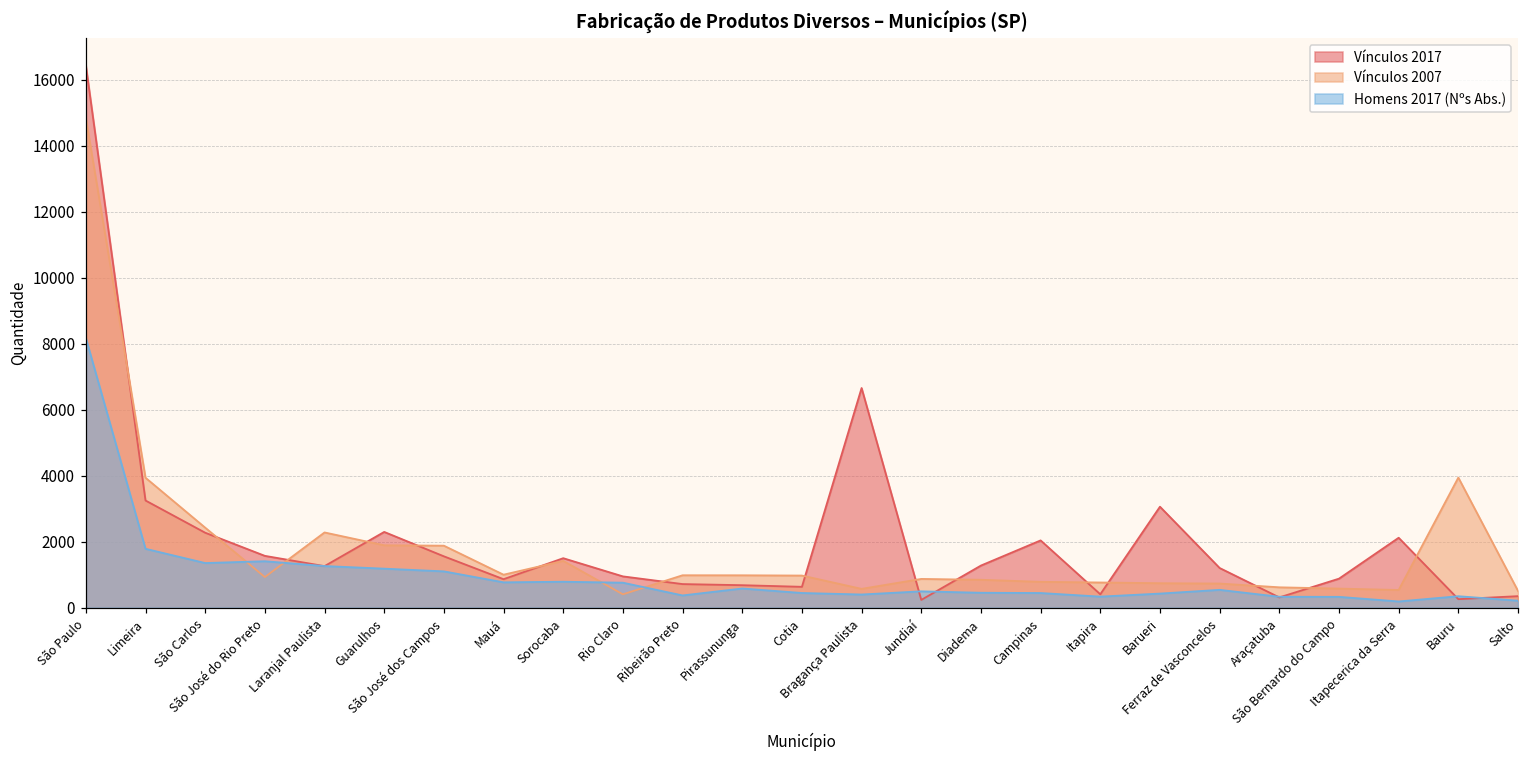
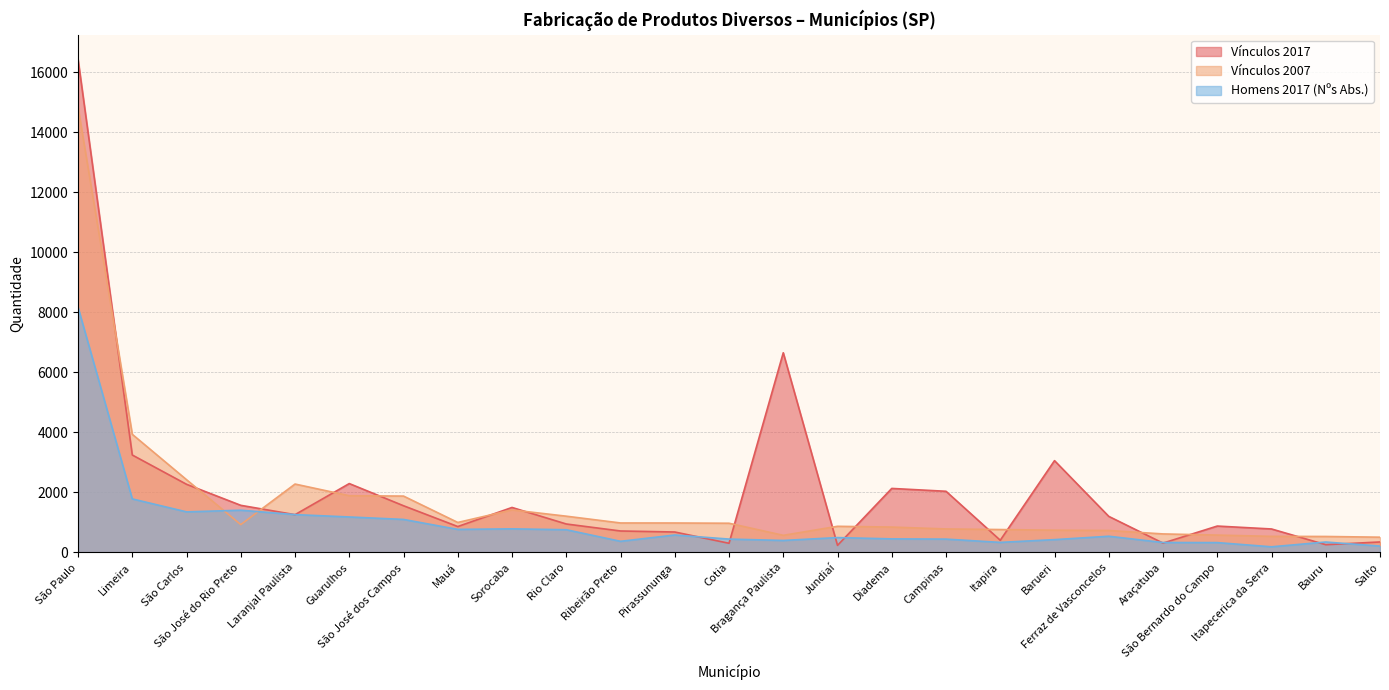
  {
    "Vínculos 2017": {
      "São Paulo": 16400,
      "Limeira": 3200,
      "São Carlos": 2300,
      "São José do Rio Preto": 1600,
      "Guarulhos": 2300,
      "São José dos Campos": 1600,
      "Mauá": 900,
      "Rio Claro": 900,
      "Ribeirão Preto": 700,
      "Pirassununga": 700,
-     "Cotia": 600,
+     "Cotia": 300,
      "Bragança Paulista": 6700,
      "Jundiaí": 200,
-     "Diadema": 1300,
+     "Diadema": 2100,
      "Campinas": 2000,
      "Barueri": 3100,
      "Ferraz de Vasconcelos": 1200,
      "São Bernardo do Campo": 900,
-     "Itapecerica da Serra": 2100,
+     "Itapecerica da Serra": 800,
      "Bauru": 300,
      "Salto": 400
    },
    "Vínculos 2007": {
      "São Paulo": 14800,
      "Limeira": 3900,
      "São Carlos": 2400,
      "São José do Rio Preto": 900,
      "Laranjal Paulista": 2300,
      "Guarulhos": 1900,
      "São José dos Campos": 1900,
      "Mauá": 1000,
-     "Rio Claro": 400,
+     "Rio Claro": 1200,
      "Ribeirão Preto": 1000,
      "Pirassununga": 1000,
      "Cotia": 1000,
      "Bragança Paulista": 600,
      "Jundiaí": 900,
      "Diadema": 800,
      "Campinas": 800,
      "Itapira": 800,
      "Barueri": 700,
      "Ferraz de Vasconcelos": 700,
      "Araçatuba": 600,
      "São Bernardo do Campo": 600,
      "Itapecerica da Serra": 500,
-     "Bauru": 3900,
+     "Bauru": 500,
      "Salto": 500
    },
    "Homens 2017 (Nºs Abs.)": {
      "São Paulo": 8200,
      "Limeira": 1800,
      "São Carlos": 1400,
      "São José do Rio Preto": 1400,
      "Guarulhos": 1200,
      "São José dos Campos": 1100,
      "Mauá": 800,
      "Sorocaba": 800,
      "Rio Claro": 800,
      "Ribeirão Preto": 400,
      "Pirassununga": 600,
      "Cotia": 400,
      "Bragança Paulista": 400,
      "Jundiaí": 500,
      "Diadema": 500,
      "Campinas": 400,
      "Barueri": 400,
      "Ferraz de Vasconcelos": 500,
      "São Bernardo do Campo": 300,
      "Itapecerica da Serra": 200,
      "Bauru": 300,
      "Salto": 200
    }
  }
